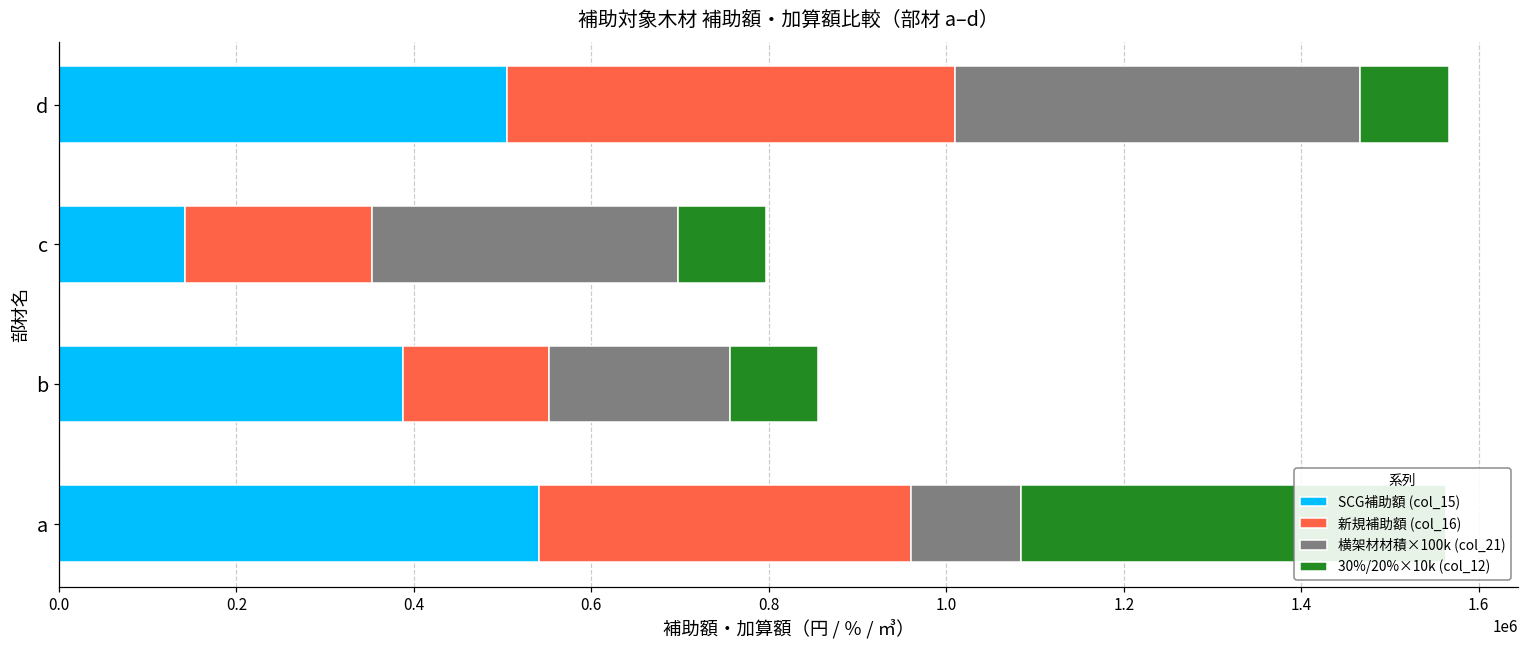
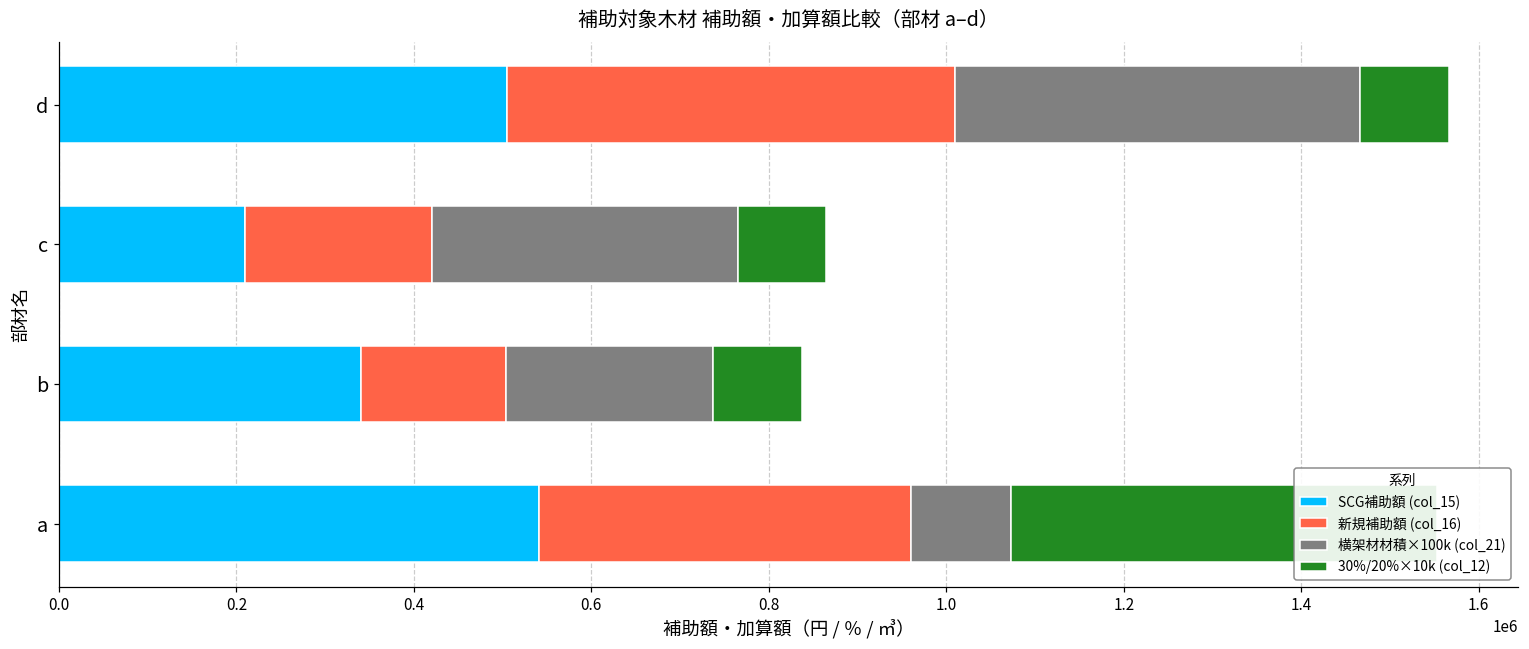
  {
    "SCG補助額 (col_15)": {
      "d": 510000,
-     "c": 140000,
-     "b": 390000,
+     "c": 210000,
+     "b": 340000,
      "a": 540000
    },
    "新規補助額 (col_16)": {
      "d": 510000,
      "c": 210000,
      "b": 160000,
      "a": 420000
    },
    "横架材材積×100k (col_21)": {
      "d": 460000,
      "c": 350000,
-     "b": 200000,
-     "a": 120000
+     "b": 230000,
+     "a": 110000
    },
    "30%/20%×10k (col_12)": {
      "d": 100000,
      "c": 100000,
      "b": 100000
    }
  }
